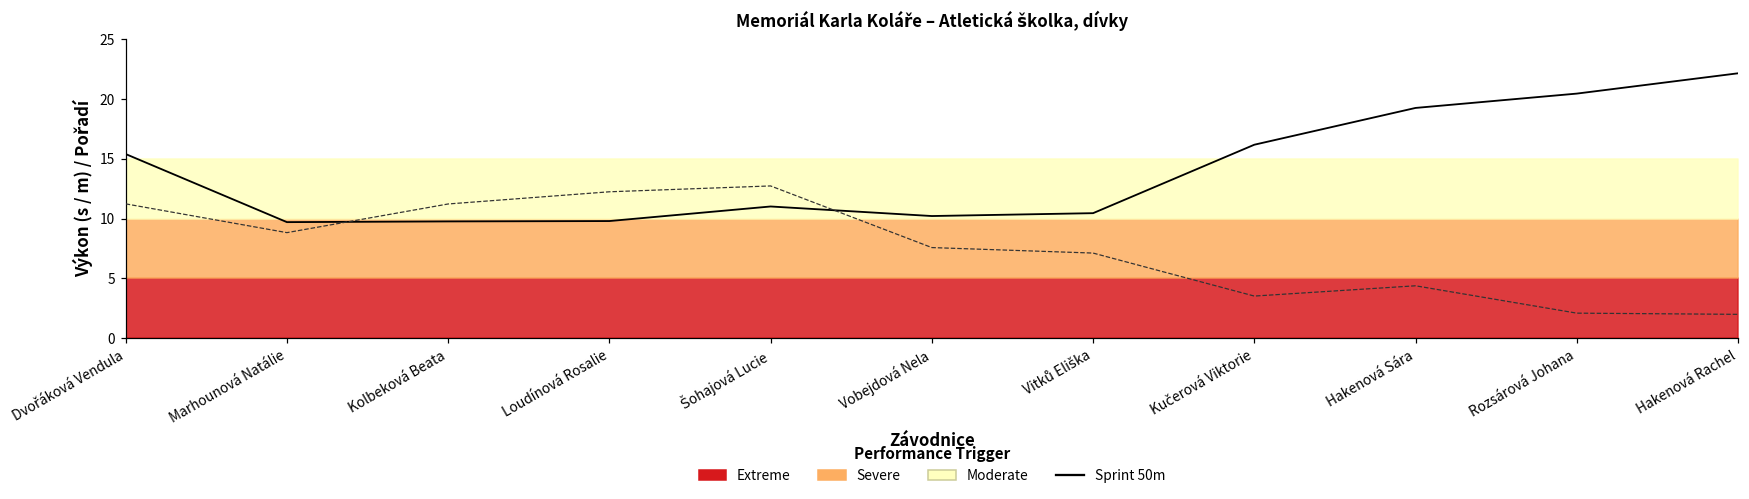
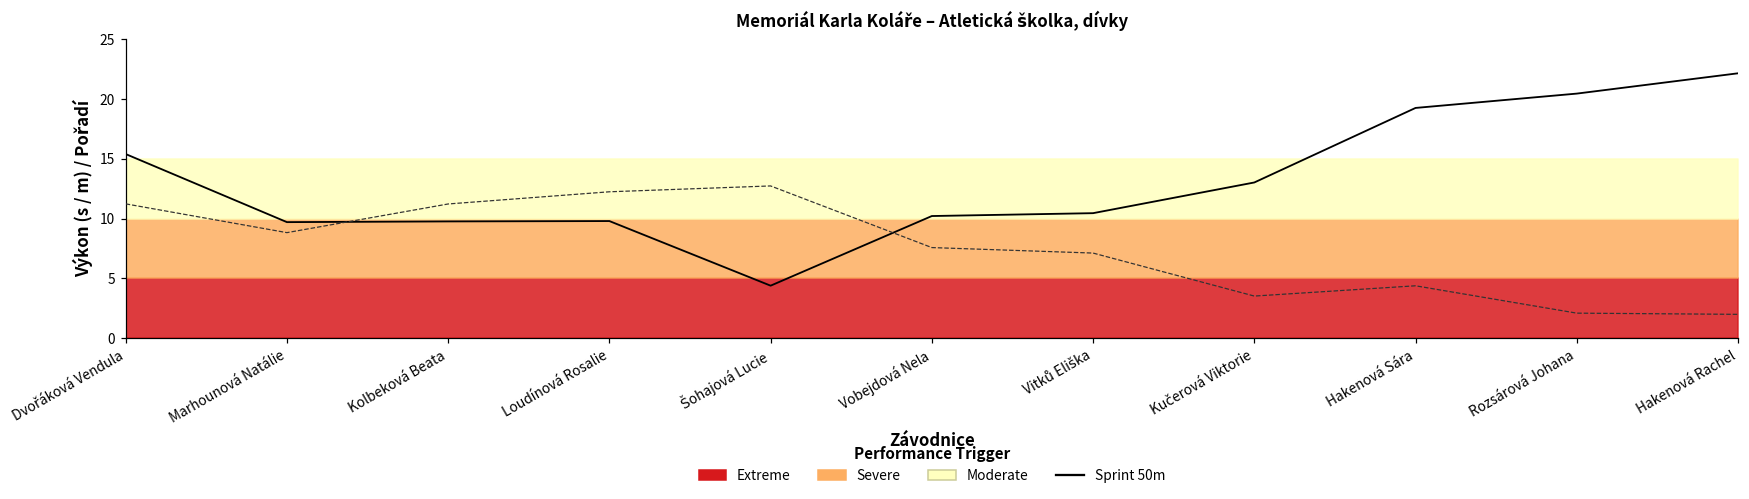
  {
    "Sprint 50m": {
      "Dvořáková Vendula": 15.4,
      "Marhounová Natálie": 9.7,
      "Kolbeková Beata": 9.8,
-     "Šohajová Lucie": 11.0,
+     "Šohajová Lucie": 4.4,
      "Vitků Eliška": 10.5,
-     "Kučerová Viktorie": 16.2,
+     "Kučerová Viktorie": 13.0,
      "Hakenová Sára": 19.3,
      "Rozsárová Johana": 20.5,
      "Hakenová Rachel": 22.2
    },
    "Extreme": {
      "Dvořáková Vendula": 5.0,
      "Marhounová Natálie": 5.0,
      "Kolbeková Beata": 5.0,
      "Loudínová Rosalie": 5.0,
      "Šohajová Lucie": 5.0,
      "Vobejdová Nela": 5.0,
      "Vitků Eliška": 5.0,
      "Kučerová Viktorie": 5.0,
      "Hakenová Sára": 5.0,
      "Rozsárová Johana": 5.0,
      "Hakenová Rachel": 5.0
    }
  }
